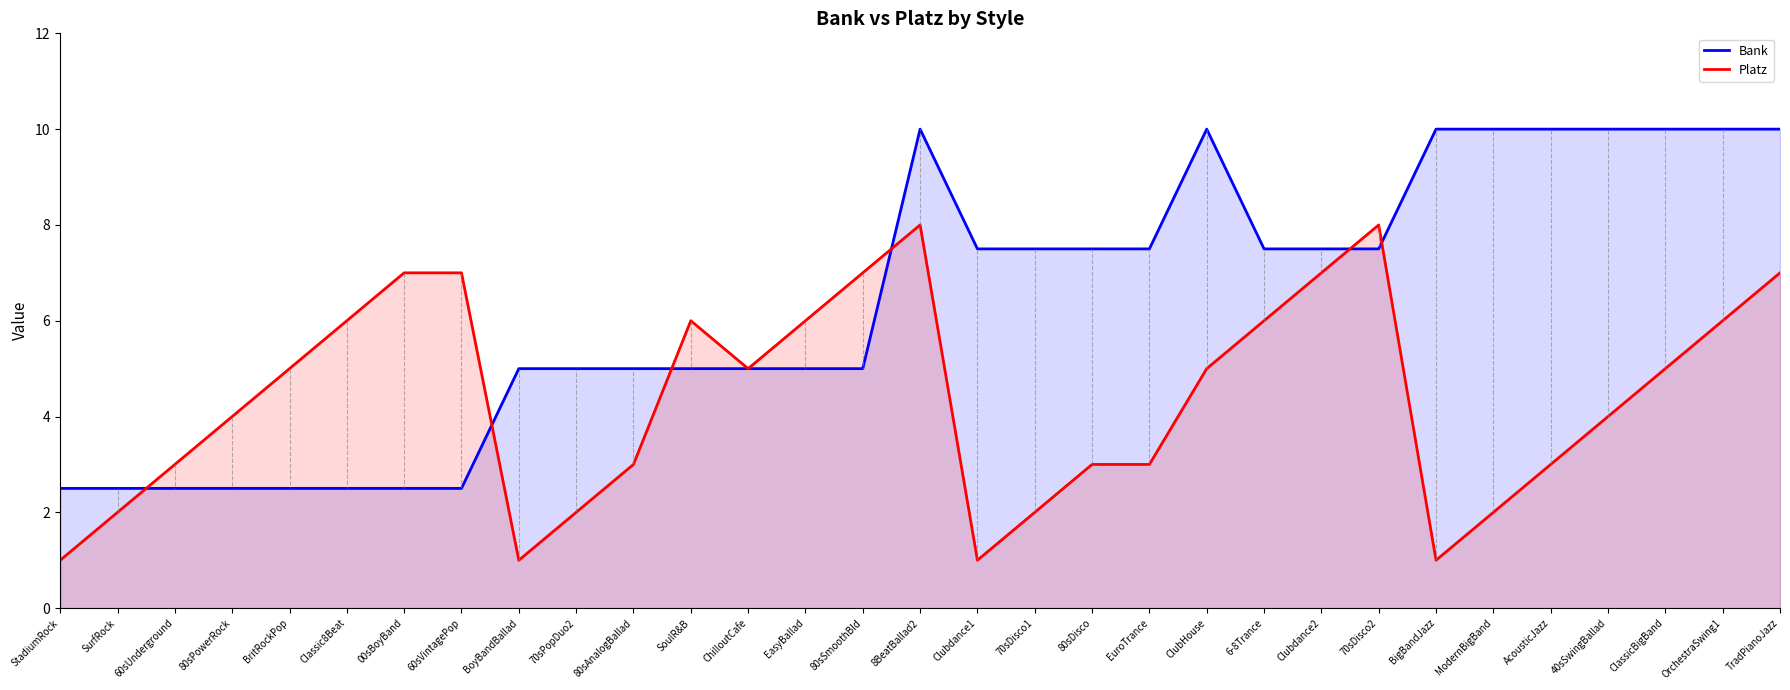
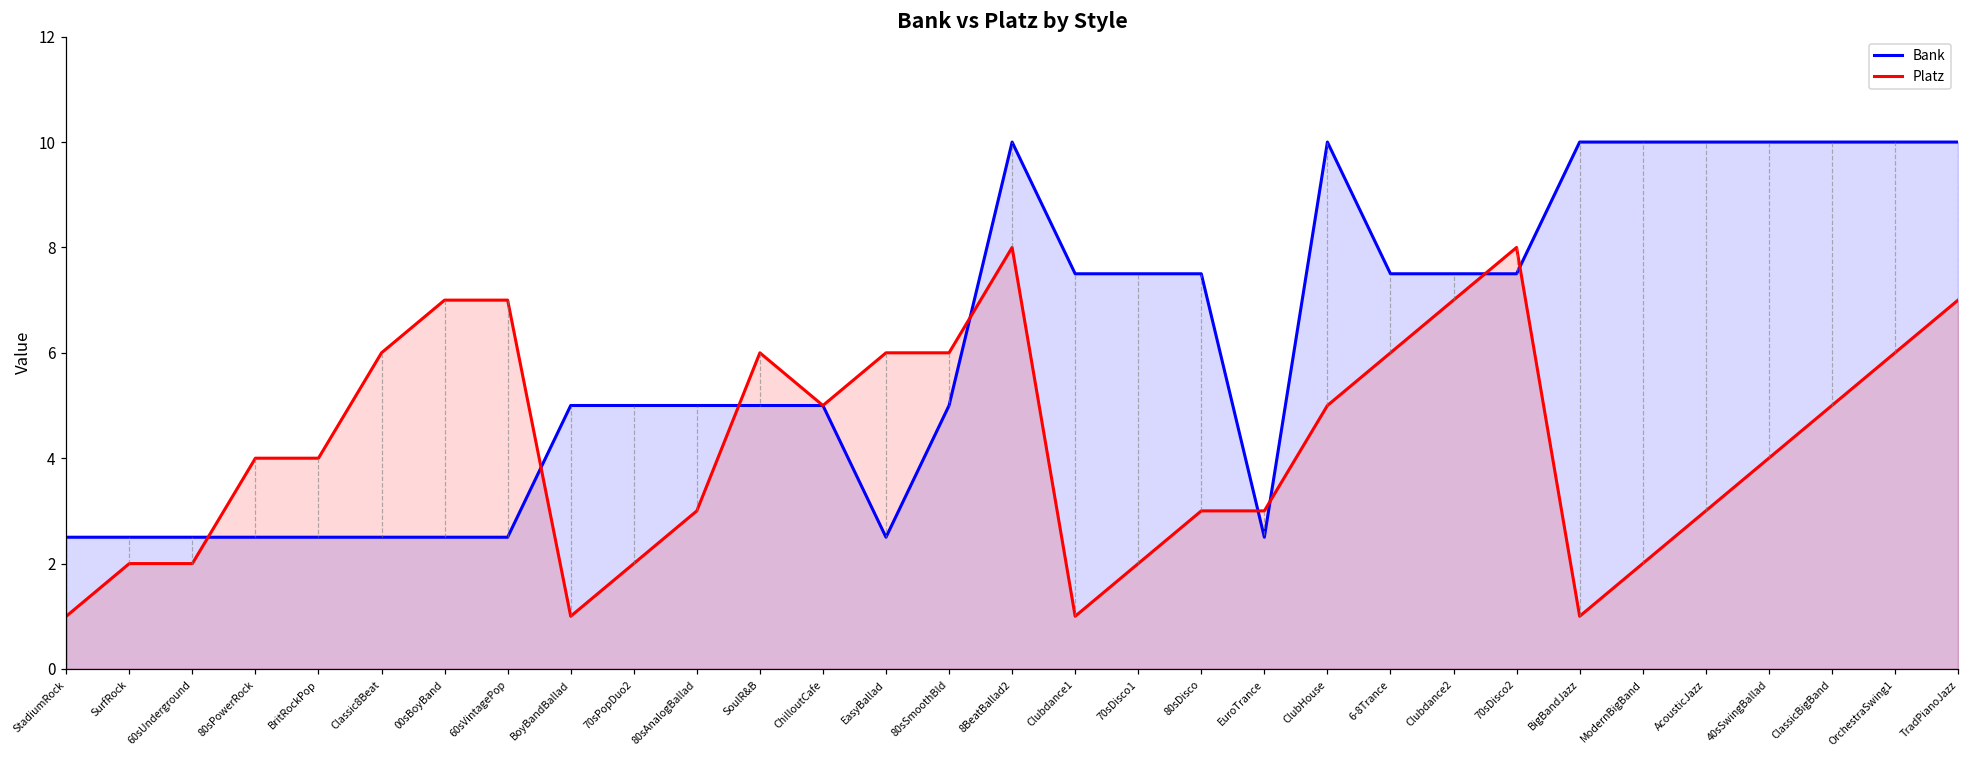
  {
    "Bank": {
-     "EasyBallad": 5.0,
-     "EuroTrance": 7.5
+     "EasyBallad": 2.5,
+     "EuroTrance": 2.5
    },
    "Platz": {
-     "60sUnderground": 3,
-     "BritRockPop": 5,
-     "80sSmoothBld": 7
+     "60sUnderground": 2,
+     "BritRockPop": 4,
+     "80sSmoothBld": 6
    }
  }
